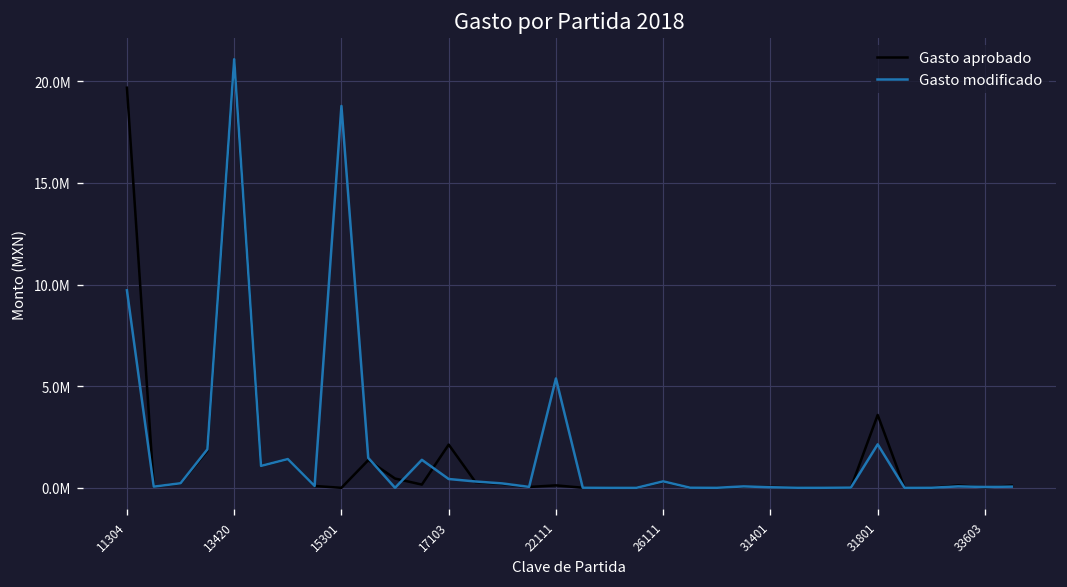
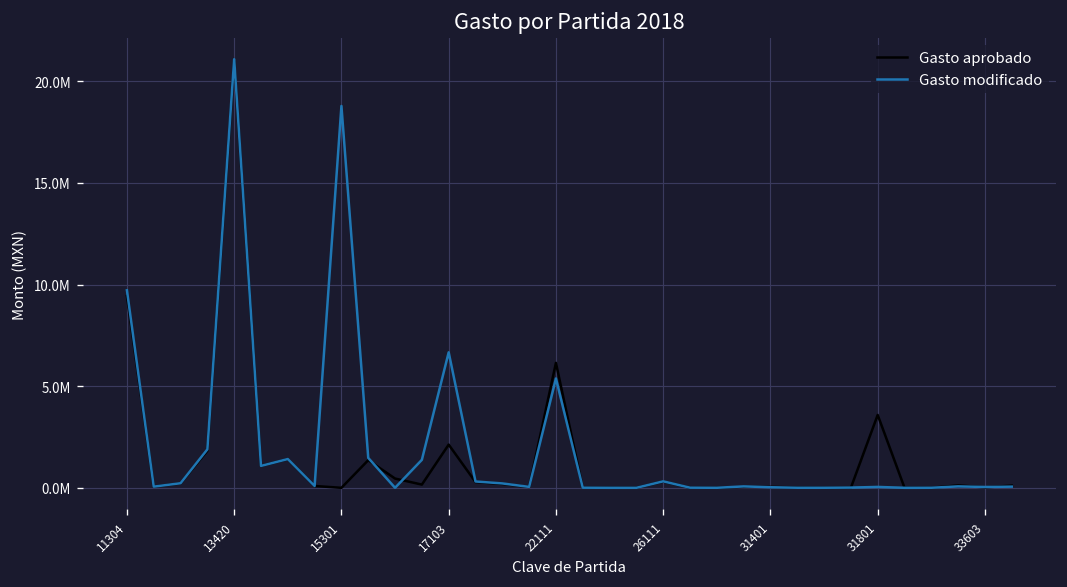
  {
    "Gasto aprobado": {
-     "11304": 19700000,
+     "11304": 9400000,
      "15301": 0,
      "17103": 2100000,
-     "22111": 100000,
+     "22111": 6100000,
      "31801": 3600000
    },
    "Gasto modificado": {
      "11304": 9700000,
      "15301": 18800000,
-     "17103": 400000,
+     "17103": 6700000,
      "22111": 5400000,
-     "31801": 2100000
+     "31801": 0
    }
  }
